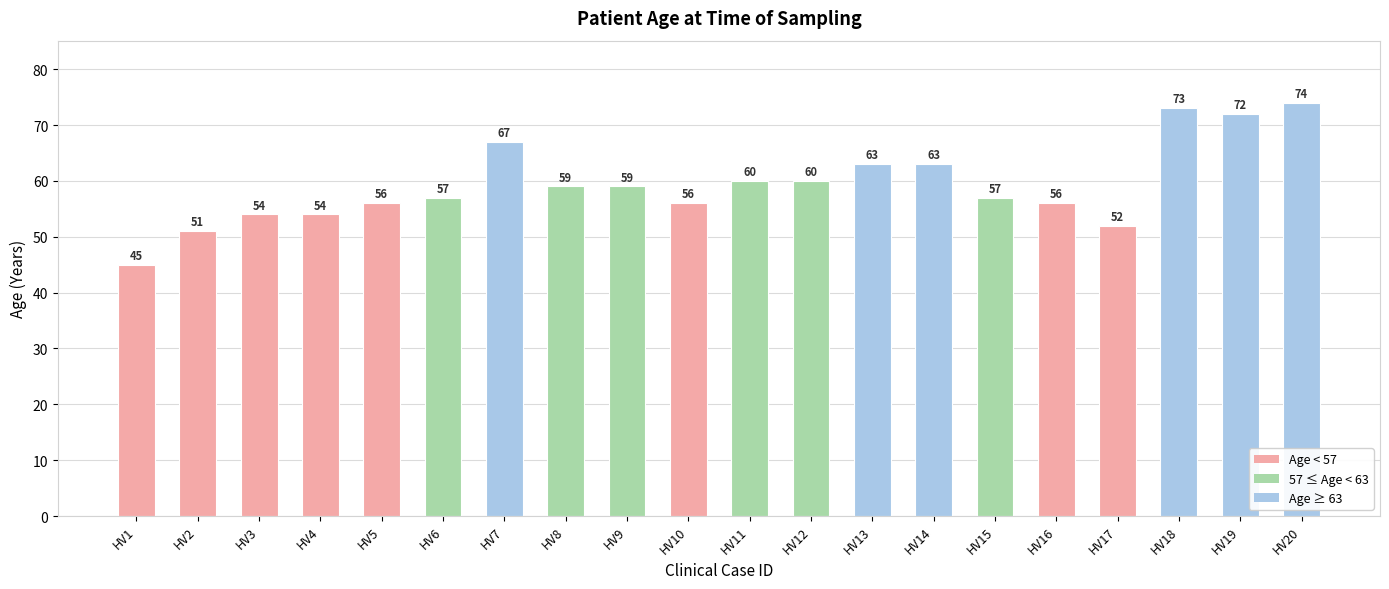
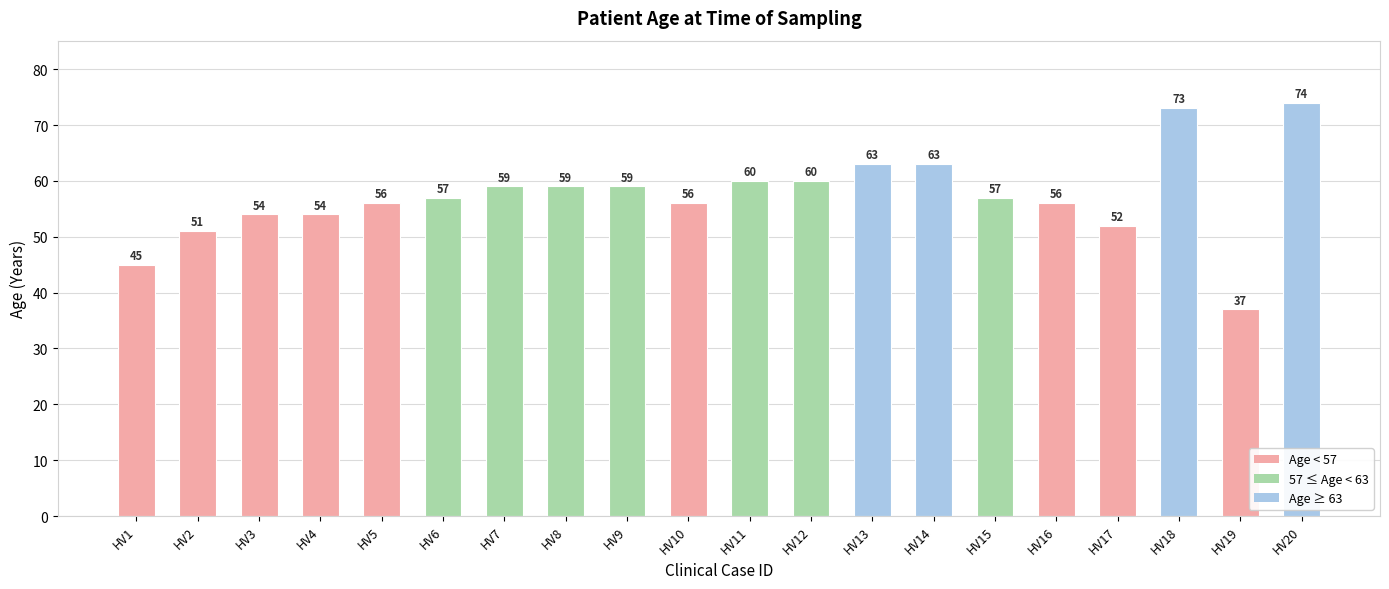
  {
    "HV1": 45,
    "HV2": 51,
    "HV3": 54,
    "HV4": 54,
    "HV5": 56,
    "HV6": 57,
-   "HV7": 67,
+   "HV7": 59,
    "HV8": 59,
    "HV9": 59,
    "HV10": 56,
    "HV11": 60,
    "HV12": 60,
    "HV13": 63,
    "HV14": 63,
    "HV15": 57,
    "HV16": 56,
    "HV17": 52,
    "HV18": 73,
-   "HV19": 72,
+   "HV19": 37,
    "HV20": 74
  }
